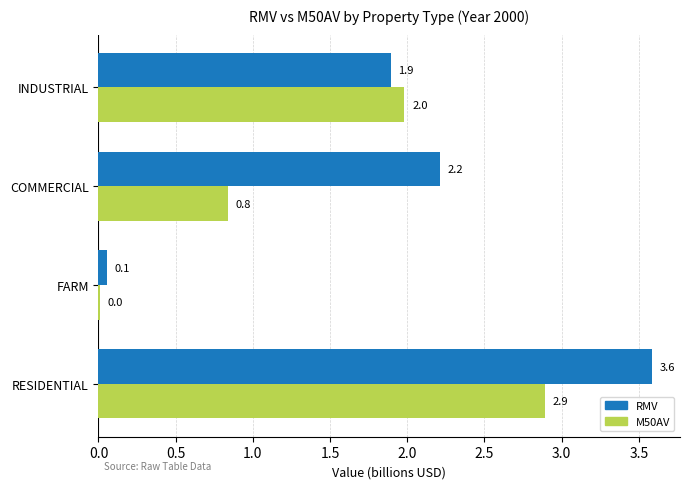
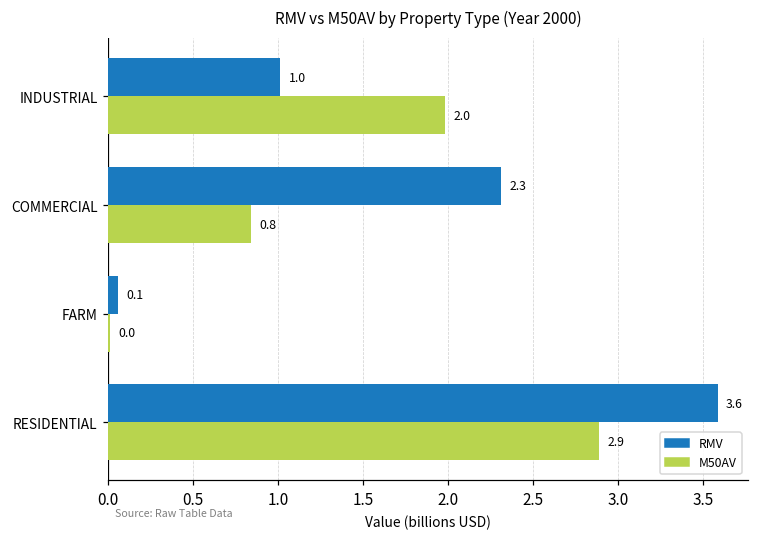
  {
    "RMV": {
-     "INDUSTRIAL": 1.9,
-     "COMMERCIAL": 2.2,
+     "INDUSTRIAL": 1.0,
+     "COMMERCIAL": 2.3,
      "FARM": 0.1,
      "RESIDENTIAL": 3.6
    },
    "M50AV": {
      "INDUSTRIAL": 2.0,
      "COMMERCIAL": 0.8,
      "FARM": 0.0,
      "RESIDENTIAL": 2.9
    }
  }
